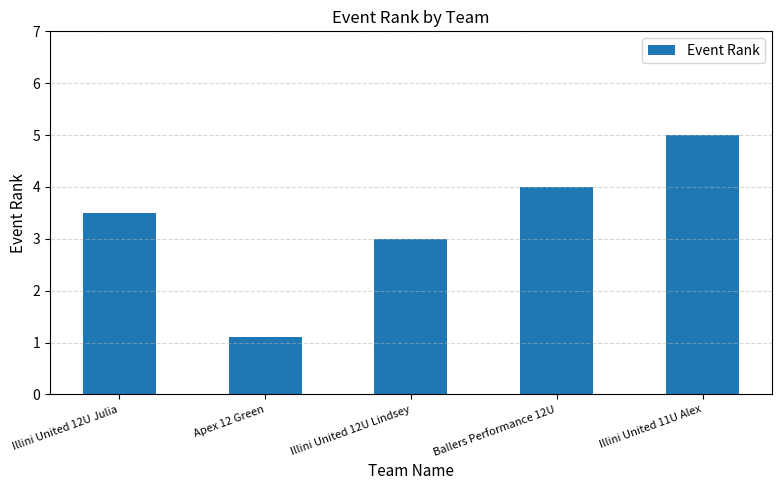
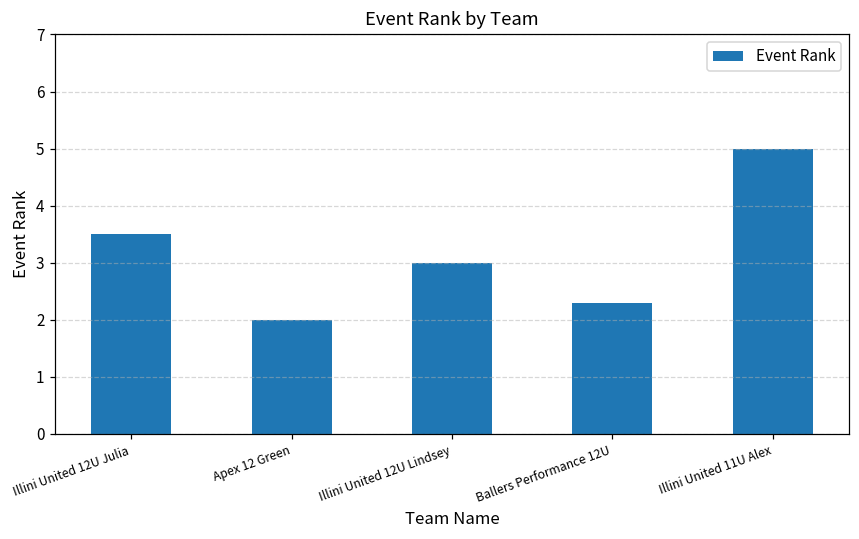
  {
    "Illini United 12U Julia": 3.5,
-   "Apex 12 Green": 1.1,
+   "Apex 12 Green": 2.0,
    "Illini United 12U Lindsey": 3.0,
-   "Ballers Performance 12U": 4.0,
+   "Ballers Performance 12U": 2.3,
    "Illini United 11U Alex": 5.0
  }
